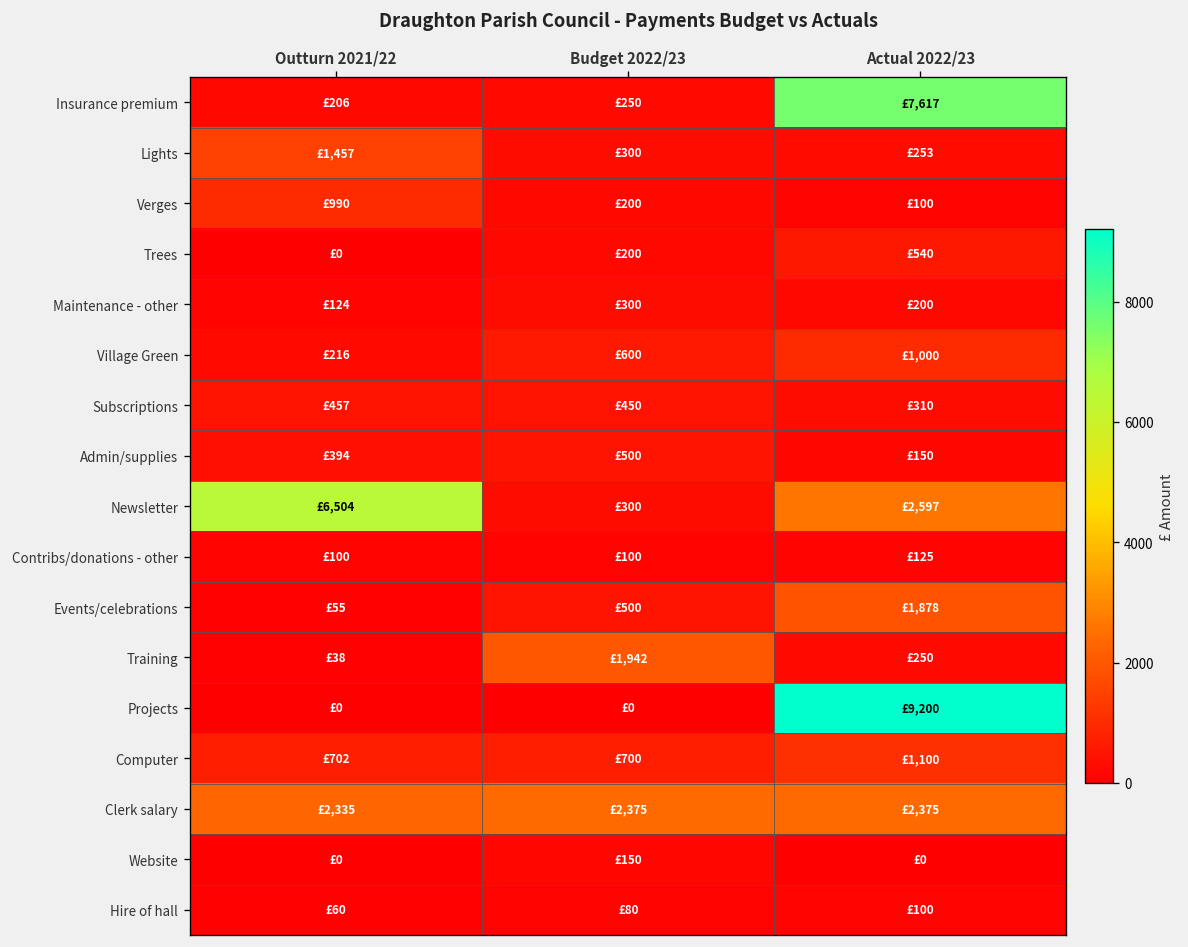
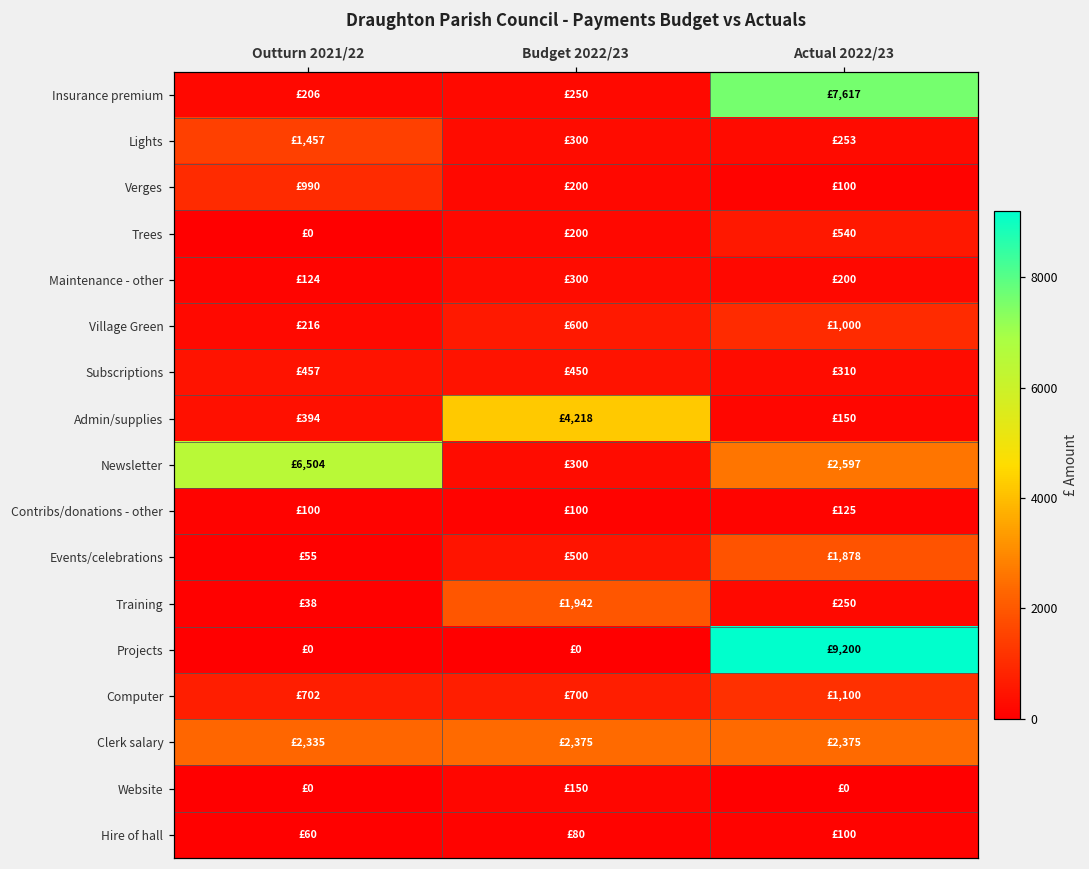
  {
    "Insurance premium": {
      "Outturn 2021/22": "£206",
      "Budget 2022/23": "£250",
      "Actual 2022/23": "£7,617"
    },
    "Lights": {
      "Outturn 2021/22": "£1,457",
      "Budget 2022/23": "£300",
      "Actual 2022/23": "£253"
    },
    "Verges": {
      "Outturn 2021/22": "£990",
      "Budget 2022/23": "£200",
      "Actual 2022/23": "£100"
    },
    "Trees": {
      "Outturn 2021/22": "£0",
      "Budget 2022/23": "£200",
      "Actual 2022/23": "£540"
    },
    "Maintenance - other": {
      "Outturn 2021/22": "£124",
      "Budget 2022/23": "£300",
      "Actual 2022/23": "£200"
    },
    "Village Green": {
      "Outturn 2021/22": "£216",
      "Budget 2022/23": "£600",
      "Actual 2022/23": "£1,000"
    },
    "Subscriptions": {
      "Outturn 2021/22": "£457",
      "Budget 2022/23": "£450",
      "Actual 2022/23": "£310"
    },
    "Admin/supplies": {
      "Outturn 2021/22": "£394",
-     "Budget 2022/23": "£500",
+     "Budget 2022/23": "£4,218",
      "Actual 2022/23": "£150"
    },
    "Newsletter": {
      "Outturn 2021/22": "£6,504",
      "Budget 2022/23": "£300",
      "Actual 2022/23": "£2,597"
    },
    "Contribs/donations - other": {
      "Outturn 2021/22": "£100",
      "Budget 2022/23": "£100",
      "Actual 2022/23": "£125"
    },
    "Events/celebrations": {
      "Outturn 2021/22": "£55",
      "Budget 2022/23": "£500",
      "Actual 2022/23": "£1,878"
    },
    "Training": {
      "Outturn 2021/22": "£38",
      "Budget 2022/23": "£1,942",
      "Actual 2022/23": "£250"
    },
    "Projects": {
      "Outturn 2021/22": "£0",
      "Budget 2022/23": "£0",
      "Actual 2022/23": "£9,200"
    },
    "Computer": {
      "Outturn 2021/22": "£702",
      "Budget 2022/23": "£700",
      "Actual 2022/23": "£1,100"
    },
    "Clerk salary": {
      "Outturn 2021/22": "£2,335",
      "Budget 2022/23": "£2,375",
      "Actual 2022/23": "£2,375"
    },
    "Website": {
      "Outturn 2021/22": "£0",
      "Budget 2022/23": "£150",
      "Actual 2022/23": "£0"
    },
    "Hire of hall": {
      "Outturn 2021/22": "£60",
      "Budget 2022/23": "£80",
      "Actual 2022/23": "£100"
    }
  }
